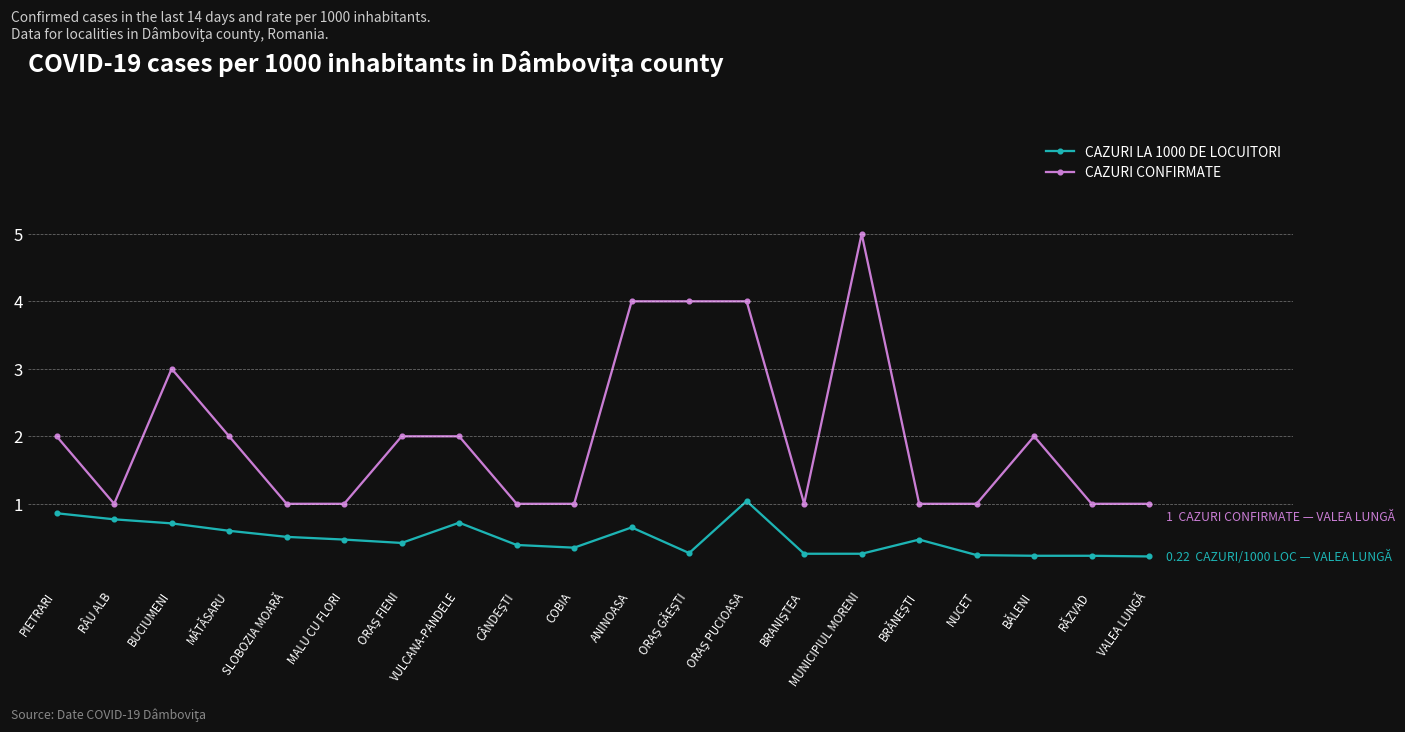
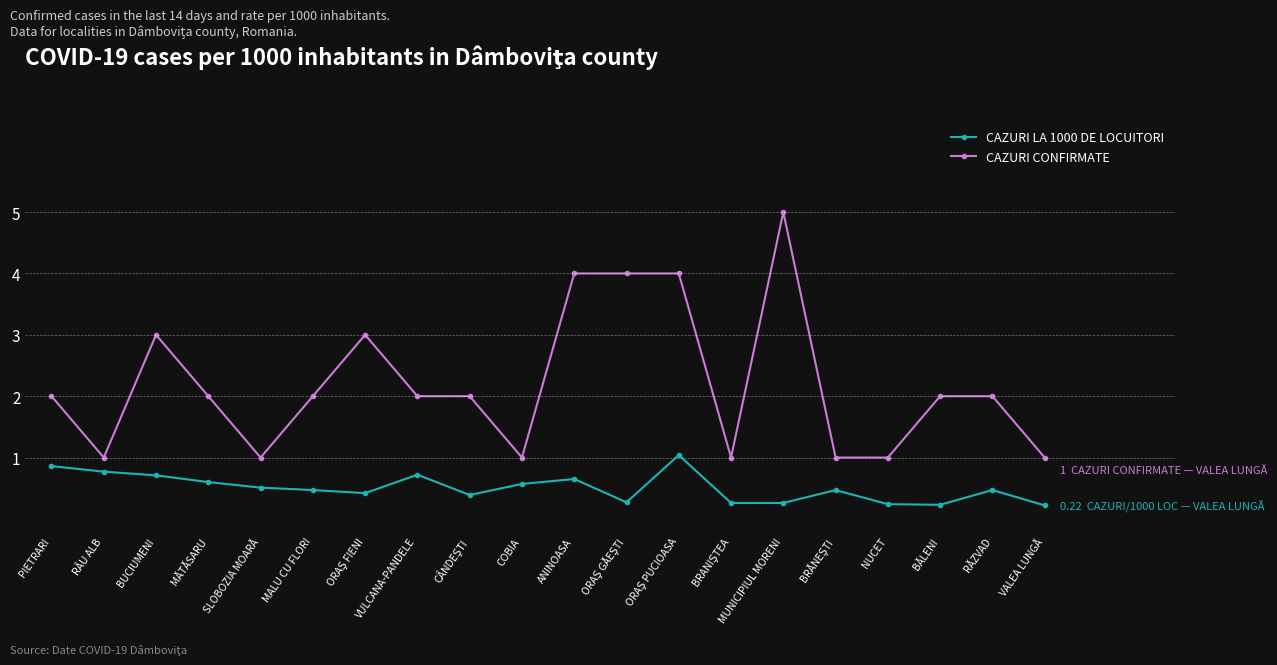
  {
    "CAZURI LA 1000 DE LOCUITORI": {
      "PIETRARI": 0.9,
      "RÂU ALB": 0.8,
      "BUCIUMENI": 0.7,
      "MĂTĂSARU": 0.6,
      "SLOBOZIA MOARĂ": 0.5,
      "MALU CU FLORI": 0.5,
      "ORAŞ FIENI": 0.4,
      "VULCANA-PANDELE": 0.7,
      "CÂNDEŞTI": 0.4,
-     "COBIA": 0.4,
+     "COBIA": 0.6,
      "ANINOASA": 0.7,
      "ORAŞ GĂEŞTI": 0.3,
      "ORAŞ PUCIOASA": 1.0,
      "BRANIŞTEA": 0.3,
      "MUNICIPIUL MORENI": 0.3,
      "BRĂNEŞTI": 0.5,
      "NUCET": 0.2,
      "BĂLENI": 0.2,
-     "RĂZVAD": 0.2
+     "RĂZVAD": 0.5
    },
    "CAZURI CONFIRMATE": {
      "PIETRARI": 2,
      "RÂU ALB": 1,
      "BUCIUMENI": 3,
      "MĂTĂSARU": 2,
      "SLOBOZIA MOARĂ": 1,
-     "MALU CU FLORI": 1,
-     "ORAŞ FIENI": 2,
+     "MALU CU FLORI": 2,
+     "ORAŞ FIENI": 3,
      "VULCANA-PANDELE": 2,
-     "CÂNDEŞTI": 1,
+     "CÂNDEŞTI": 2,
      "COBIA": 1,
      "ANINOASA": 4,
      "ORAŞ GĂEŞTI": 4,
      "ORAŞ PUCIOASA": 4,
      "BRANIŞTEA": 1,
      "MUNICIPIUL MORENI": 5,
      "BRĂNEŞTI": 1,
      "NUCET": 1,
      "BĂLENI": 2,
-     "RĂZVAD": 1
+     "RĂZVAD": 2
    }
  }
